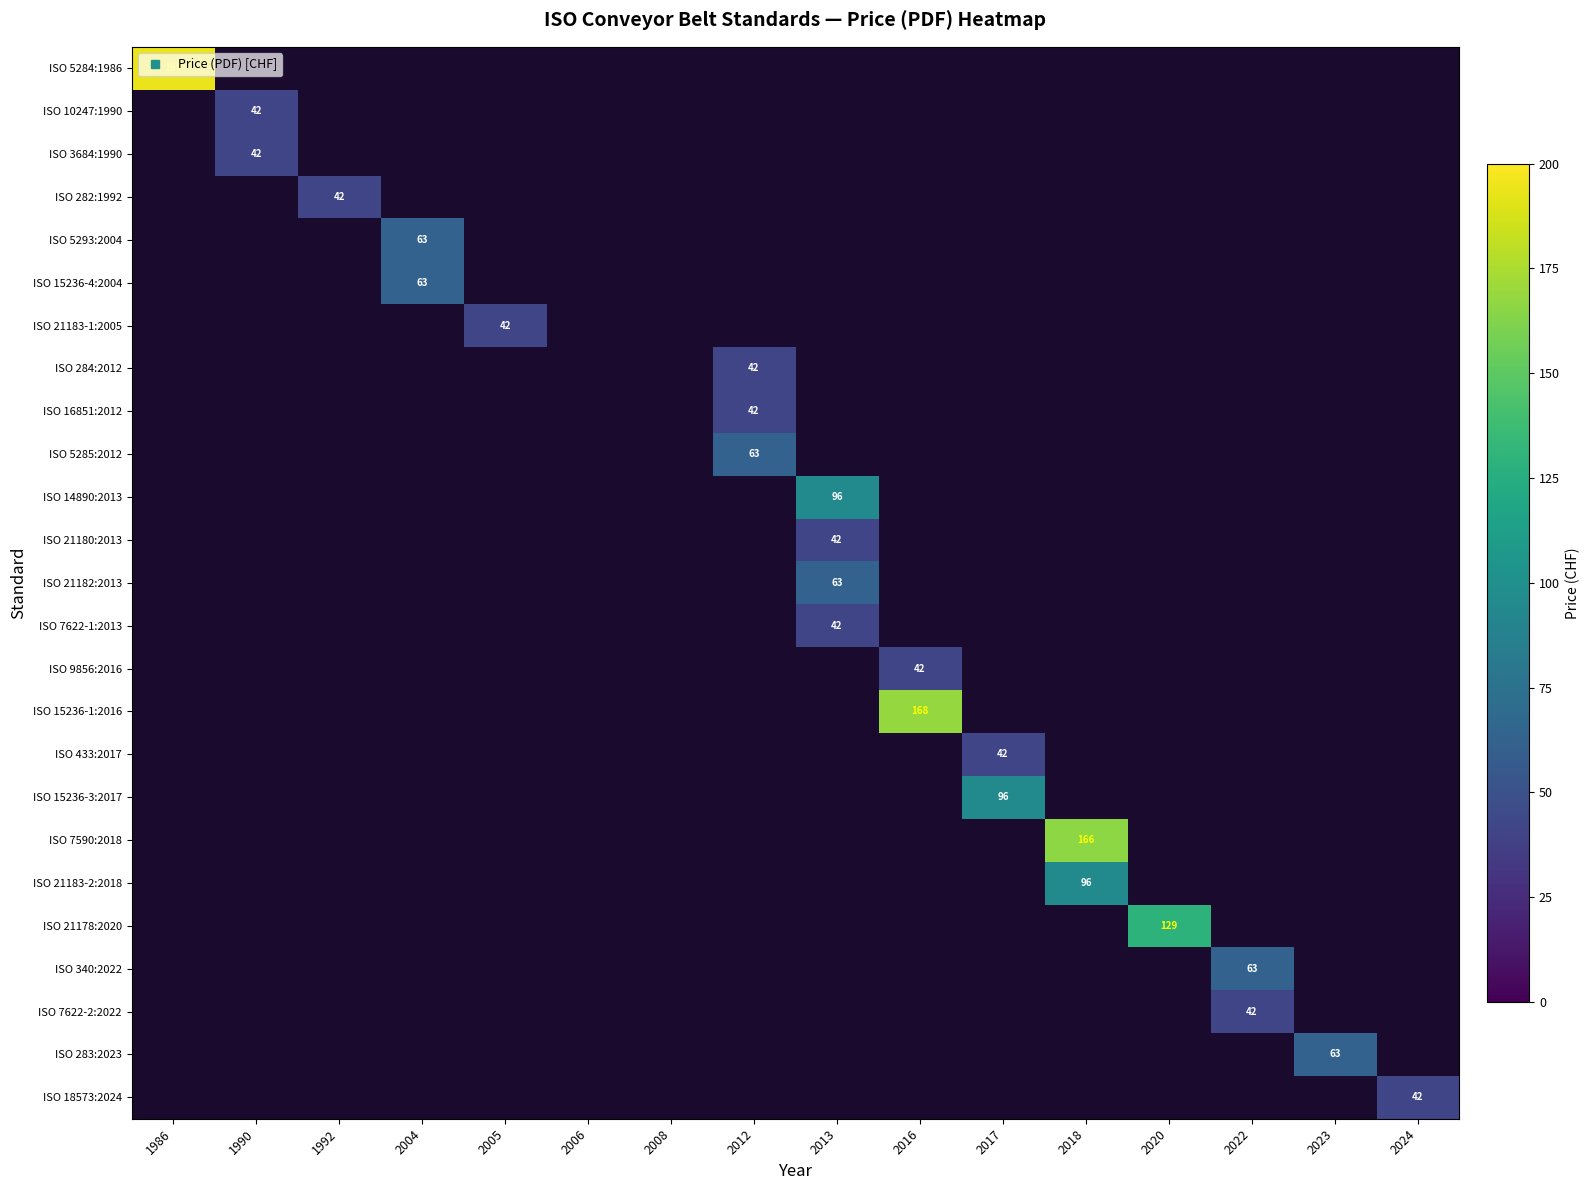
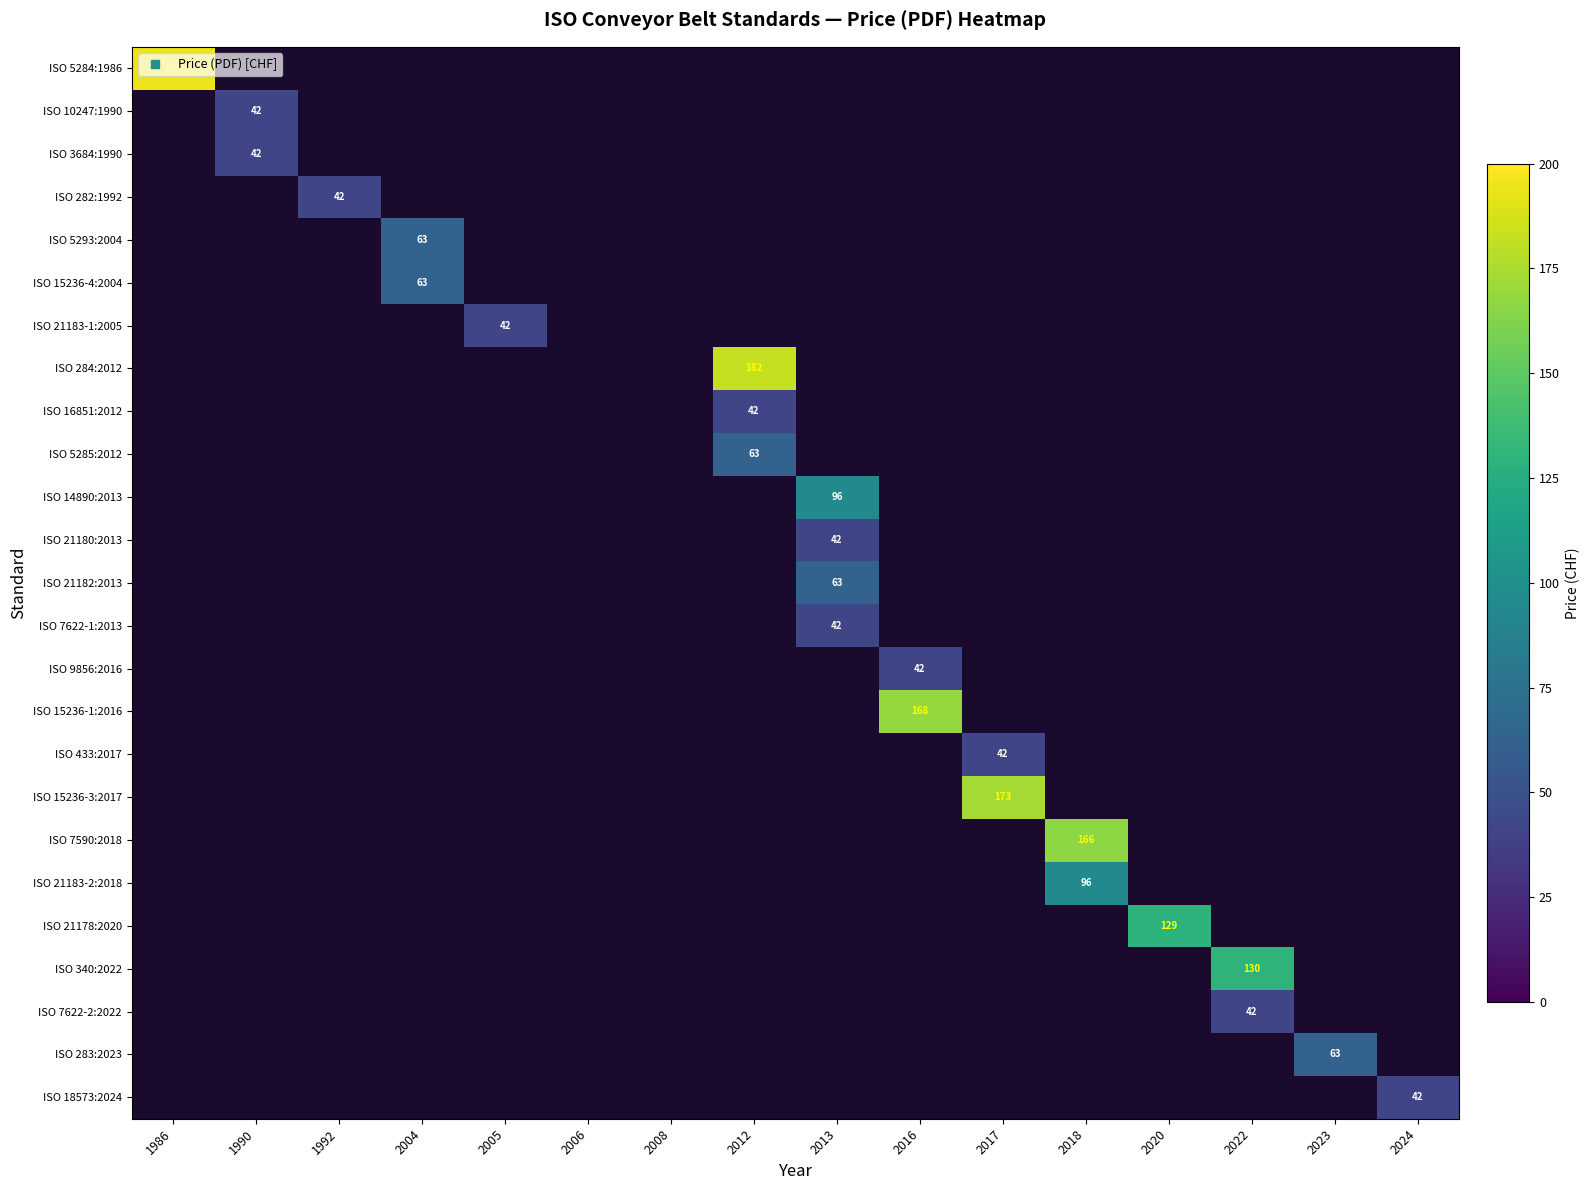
  {
    "ISO 10247:1990": {
      "1990": 42
    },
    "ISO 3684:1990": {
      "1990": 42
    },
    "ISO 282:1992": {
      "1992": 42
    },
    "ISO 5293:2004": {
      "2004": 63
    },
    "ISO 15236-4:2004": {
      "2004": 63
    },
    "ISO 21183-1:2005": {
      "2005": 42
    },
    "ISO 284:2012": {
-     "2012": 42
+     "2012": 182
    },
    "ISO 16851:2012": {
      "2012": 42
    },
    "ISO 5285:2012": {
      "2012": 63
    },
    "ISO 14890:2013": {
      "2013": 96
    },
    "ISO 21180:2013": {
      "2013": 42
    },
    "ISO 21182:2013": {
      "2013": 63
    },
    "ISO 7622-1:2013": {
      "2013": 42
    },
    "ISO 9856:2016": {
      "2016": 42
    },
    "ISO 15236-1:2016": {
      "2016": 168
    },
    "ISO 433:2017": {
      "2017": 42
    },
    "ISO 15236-3:2017": {
-     "2017": 96
+     "2017": 173
    },
    "ISO 7590:2018": {
      "2018": 166
    },
    "ISO 21183-2:2018": {
      "2018": 96
    },
    "ISO 21178:2020": {
      "2020": 129
    },
    "ISO 340:2022": {
-     "2022": 63
+     "2022": 130
    },
    "ISO 7622-2:2022": {
      "2022": 42
    },
    "ISO 283:2023": {
      "2023": 63
    },
    "ISO 18573:2024": {
      "2024": 42
    }
  }
